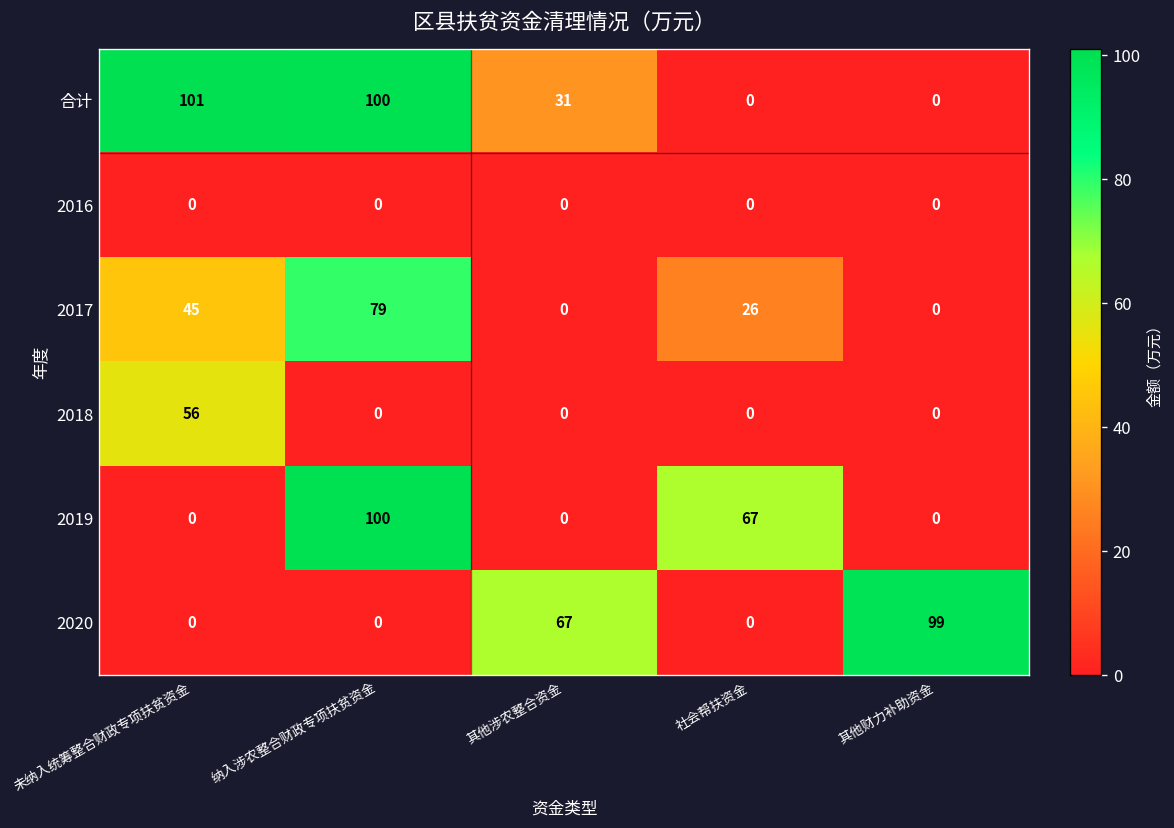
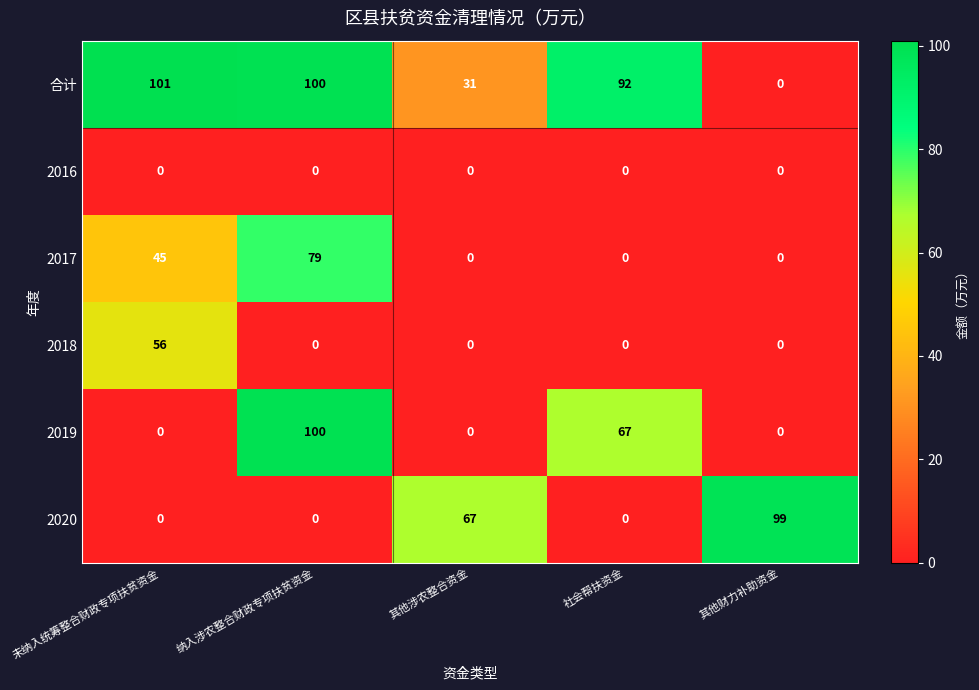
  {
    "合计": {
      "未纳入统筹整合财政专项扶贫资金": 101,
      "纳入涉农整合财政专项扶贫资金": 100,
      "其他涉农整合资金": 31,
-     "社会帮扶资金": 0,
+     "社会帮扶资金": 92,
      "其他财力补助资金": 0
    },
    "2016": {
      "未纳入统筹整合财政专项扶贫资金": 0,
      "纳入涉农整合财政专项扶贫资金": 0,
      "其他涉农整合资金": 0,
      "社会帮扶资金": 0,
      "其他财力补助资金": 0
    },
    "2017": {
      "未纳入统筹整合财政专项扶贫资金": 45,
      "纳入涉农整合财政专项扶贫资金": 79,
      "其他涉农整合资金": 0,
-     "社会帮扶资金": 26,
+     "社会帮扶资金": 0,
      "其他财力补助资金": 0
    },
    "2018": {
      "未纳入统筹整合财政专项扶贫资金": 56,
      "纳入涉农整合财政专项扶贫资金": 0,
      "其他涉农整合资金": 0,
      "社会帮扶资金": 0,
      "其他财力补助资金": 0
    },
    "2019": {
      "未纳入统筹整合财政专项扶贫资金": 0,
      "纳入涉农整合财政专项扶贫资金": 100,
      "其他涉农整合资金": 0,
      "社会帮扶资金": 67,
      "其他财力补助资金": 0
    },
    "2020": {
      "未纳入统筹整合财政专项扶贫资金": 0,
      "纳入涉农整合财政专项扶贫资金": 0,
      "其他涉农整合资金": 67,
      "社会帮扶资金": 0,
      "其他财力补助资金": 99
    }
  }
